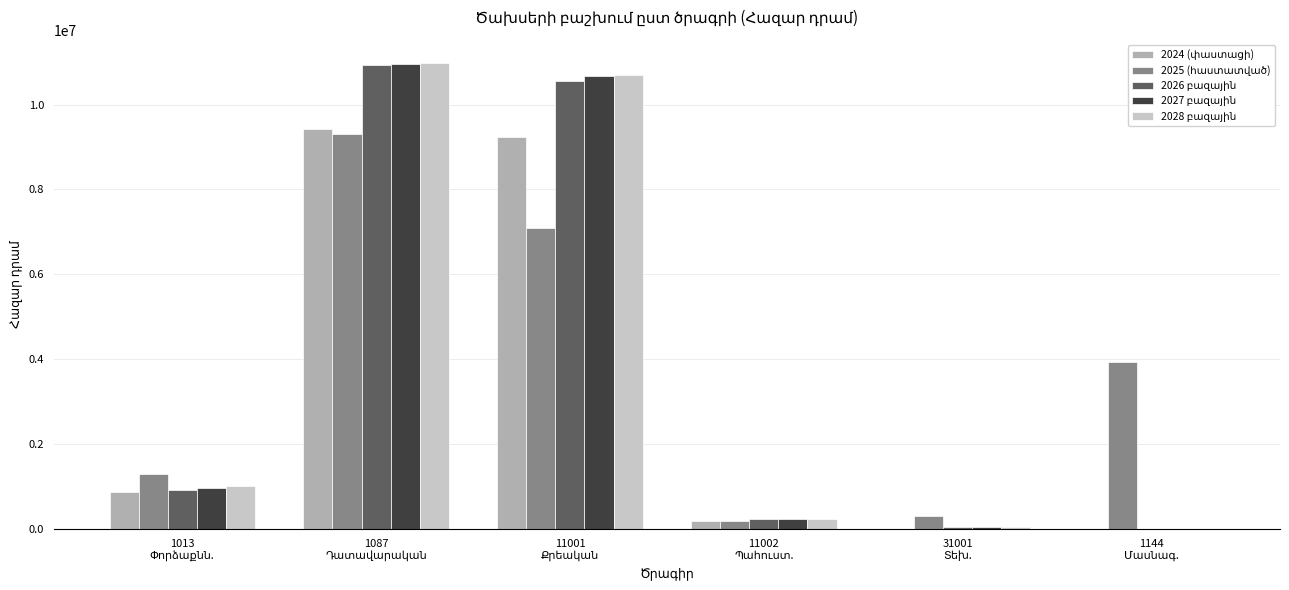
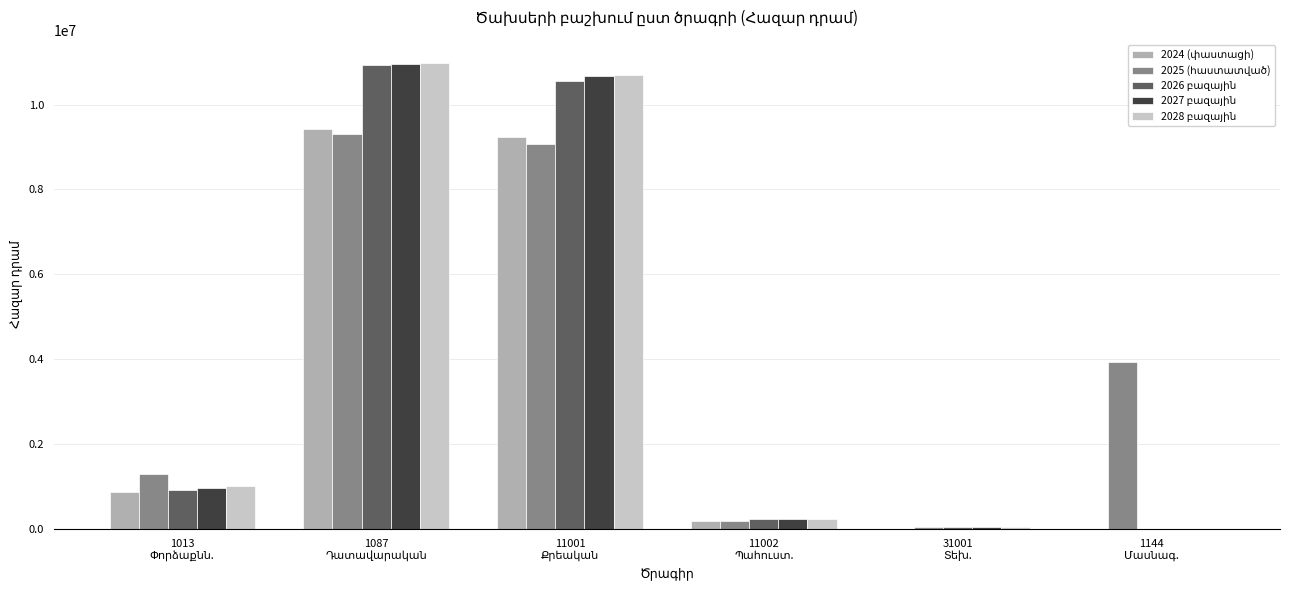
  {
    "2025 (հաստատված)": {
      "1013 Փորձաքնն.": 1300000,
      "1087 Դատավարական": 9300000,
-     "11001 Քրեական": 7100000,
+     "11001 Քրեական": 9100000,
      "11002 Պահուստ.": 200000,
-     "31001 Տեխ.": 300000,
+     "31001 Տեխ.": 0,
      "1144 Մասնագ.": 3900000
    }
  }
